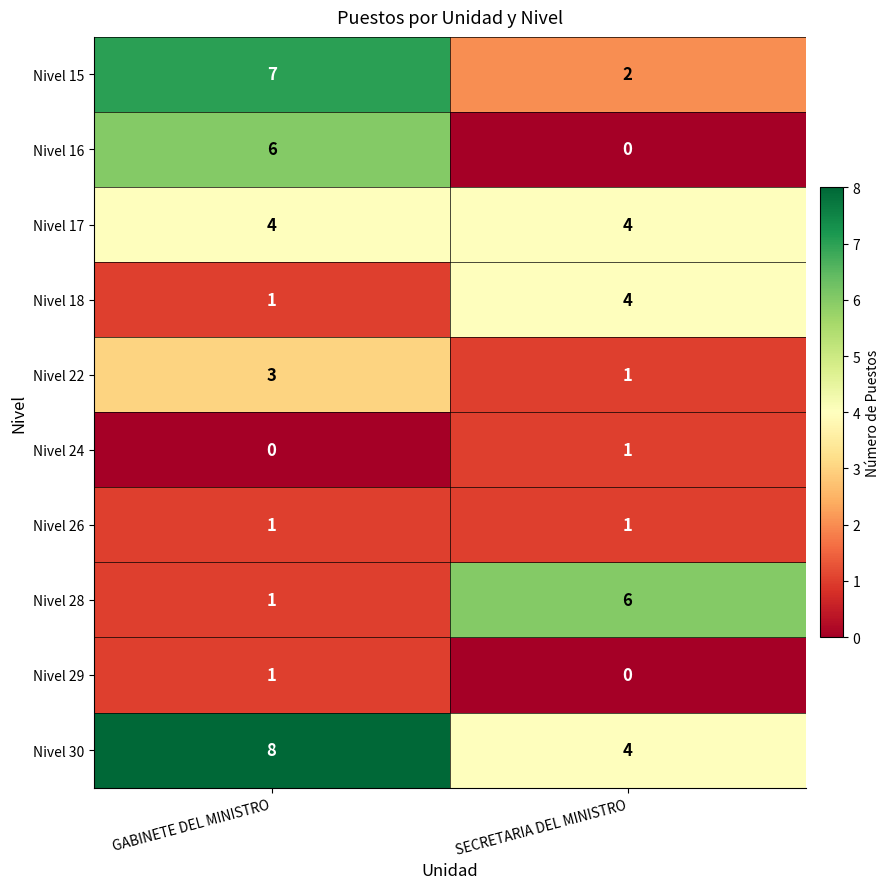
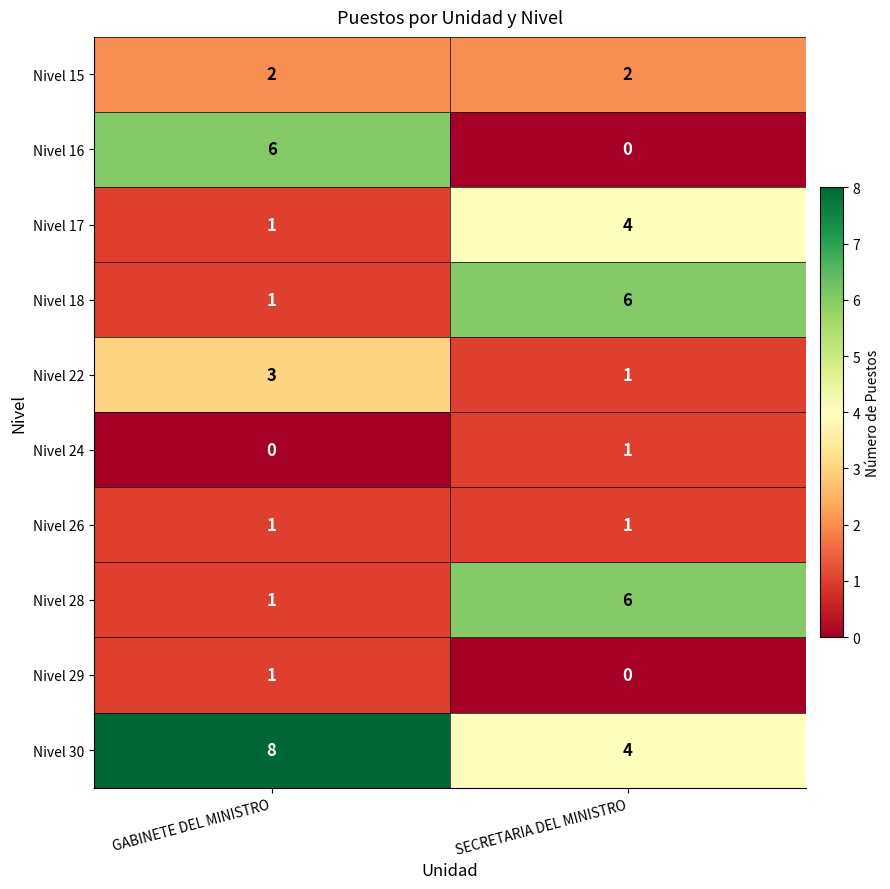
  {
    "Nivel 15": {
-     "GABINETE DEL MINISTRO": 7,
+     "GABINETE DEL MINISTRO": 2,
      "SECRETARIA DEL MINISTRO": 2
    },
    "Nivel 16": {
      "GABINETE DEL MINISTRO": 6,
      "SECRETARIA DEL MINISTRO": 0
    },
    "Nivel 17": {
-     "GABINETE DEL MINISTRO": 4,
+     "GABINETE DEL MINISTRO": 1,
      "SECRETARIA DEL MINISTRO": 4
    },
    "Nivel 18": {
      "GABINETE DEL MINISTRO": 1,
-     "SECRETARIA DEL MINISTRO": 4
+     "SECRETARIA DEL MINISTRO": 6
    },
    "Nivel 22": {
      "GABINETE DEL MINISTRO": 3,
      "SECRETARIA DEL MINISTRO": 1
    },
    "Nivel 24": {
      "GABINETE DEL MINISTRO": 0,
      "SECRETARIA DEL MINISTRO": 1
    },
    "Nivel 26": {
      "GABINETE DEL MINISTRO": 1,
      "SECRETARIA DEL MINISTRO": 1
    },
    "Nivel 28": {
      "GABINETE DEL MINISTRO": 1,
      "SECRETARIA DEL MINISTRO": 6
    },
    "Nivel 29": {
      "GABINETE DEL MINISTRO": 1,
      "SECRETARIA DEL MINISTRO": 0
    },
    "Nivel 30": {
      "GABINETE DEL MINISTRO": 8,
      "SECRETARIA DEL MINISTRO": 4
    }
  }
